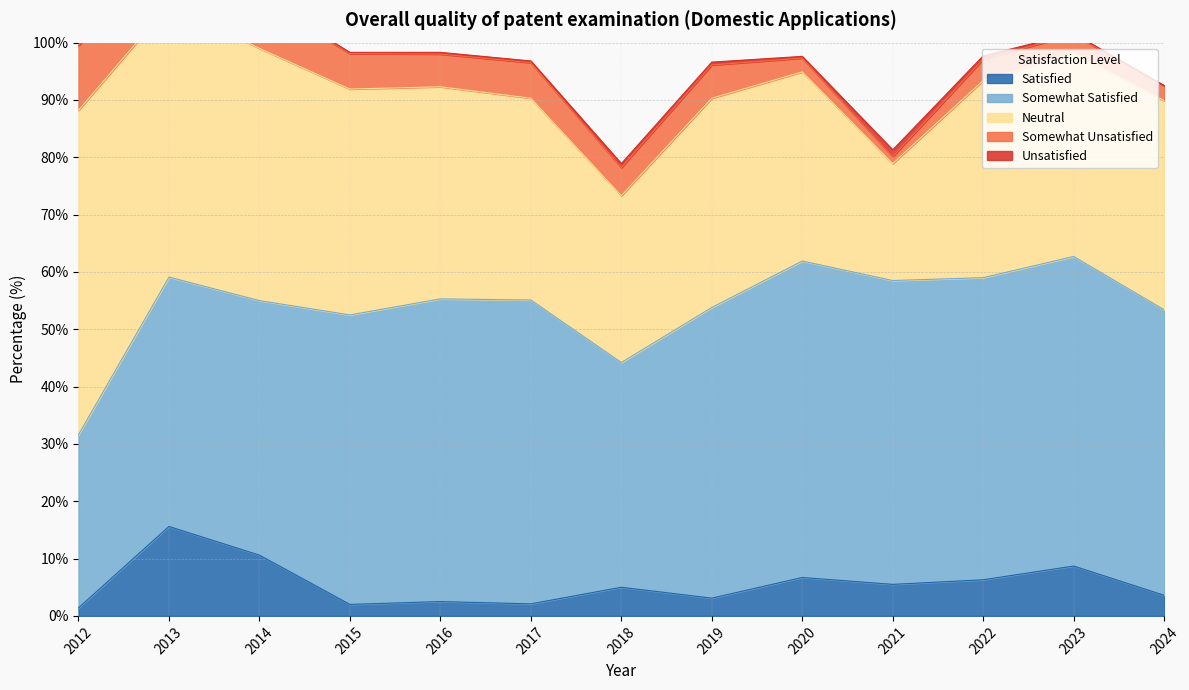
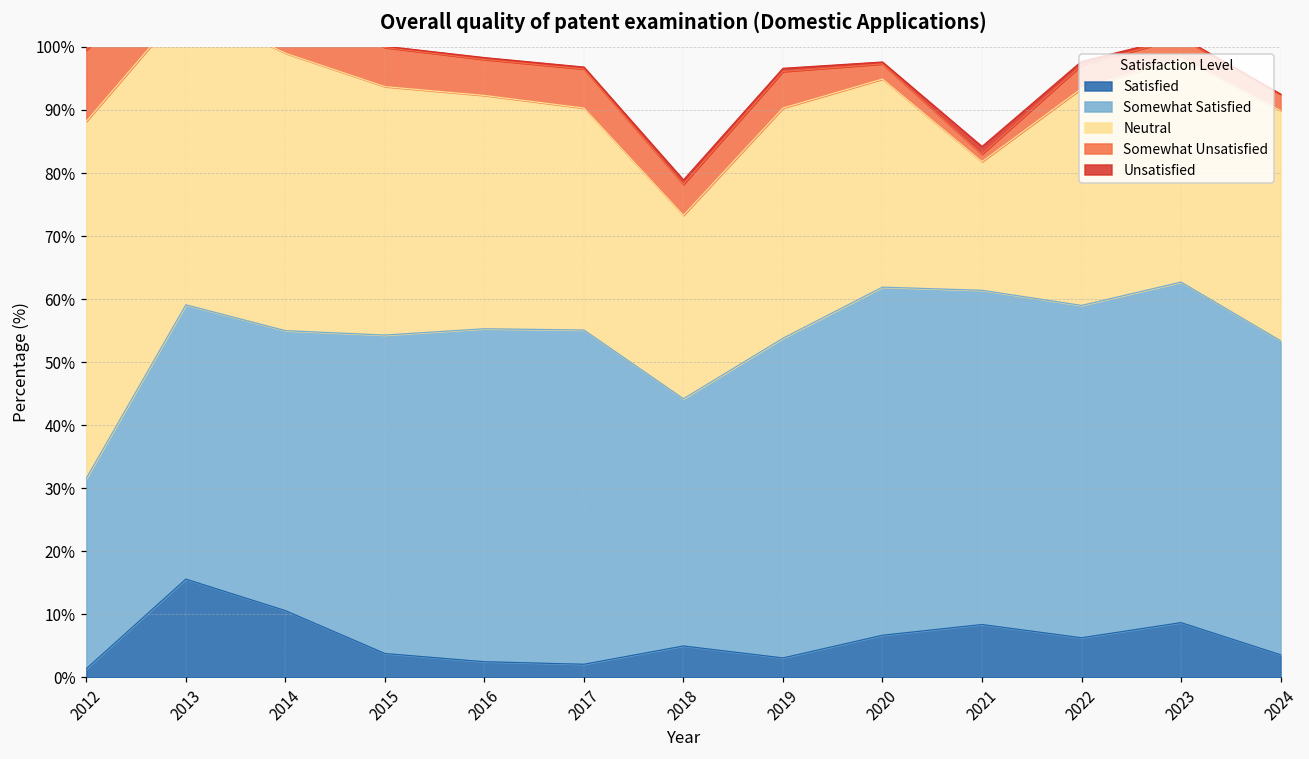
  {
    "Satisfied": {
      "2012": "1%",
      "2013": "16%",
      "2014": "11%",
-     "2015": "2%",
+     "2015": "4%",
      "2016": "3%",
      "2017": "2%",
      "2018": "5%",
      "2019": "3%",
      "2020": "7%",
-     "2021": "6%",
+     "2021": "8%",
      "2022": "6%",
      "2023": "9%",
      "2024": "4%"
    },
    "Somewhat Satisfied": {
      "2012": "30%",
      "2013": "44%",
      "2014": "44%",
      "2015": "51%",
      "2016": "53%",
      "2017": "53%",
      "2018": "39%",
      "2019": "51%",
      "2020": "55%",
      "2021": "53%",
      "2022": "53%",
      "2023": "54%",
      "2024": "50%"
    },
    "Neutral": {
      "2012": "57%",
      "2014": "44%",
      "2015": "39%",
      "2016": "37%",
      "2017": "35%",
      "2018": "29%",
      "2019": "37%",
      "2020": "33%",
      "2021": "20%",
      "2024": "37%"
    },
    "Somewhat Unsatisfied": {
      "2012": "11%",
      "2018": "5%",
      "2019": "6%",
      "2021": "1%"
    },
    "Unsatisfied": {
      "2012": "1%",
      "2018": "1%",
      "2019": "1%",
      "2021": "1%"
    }
  }
